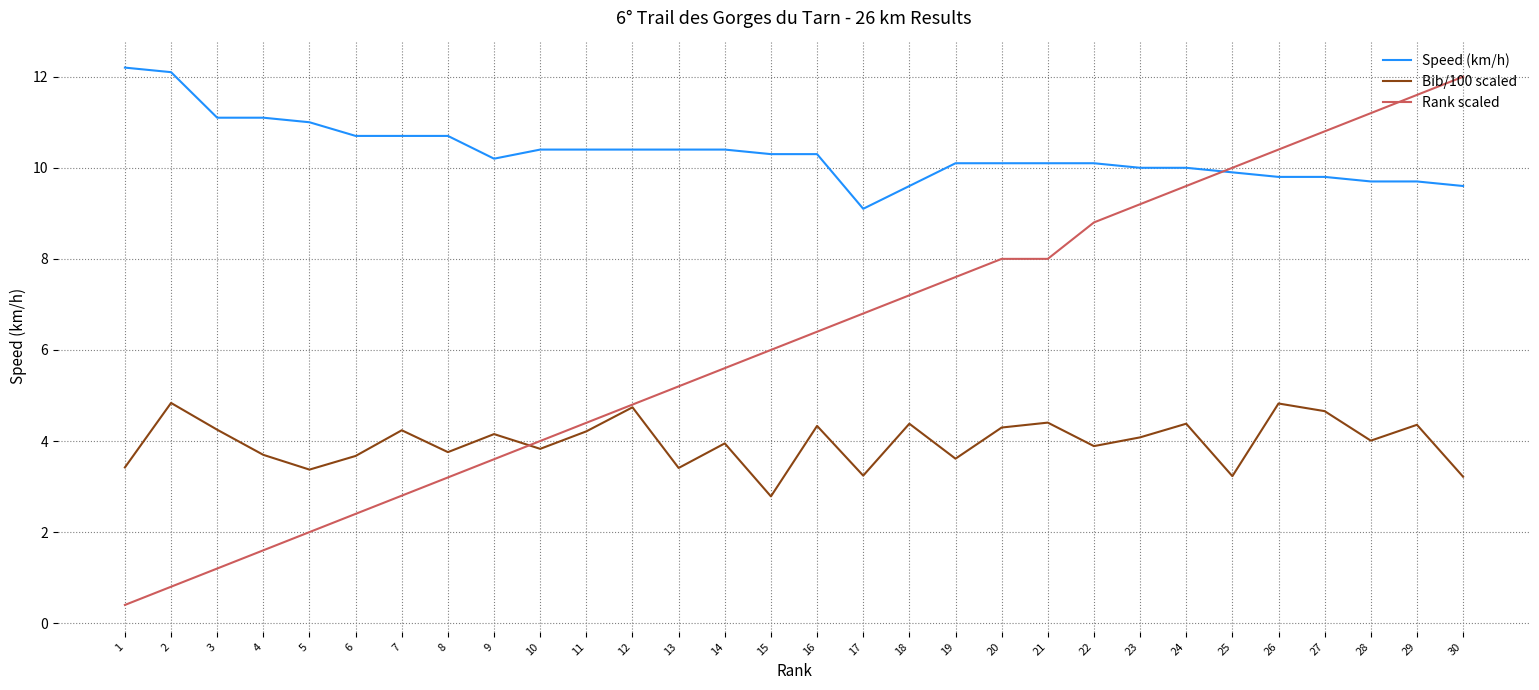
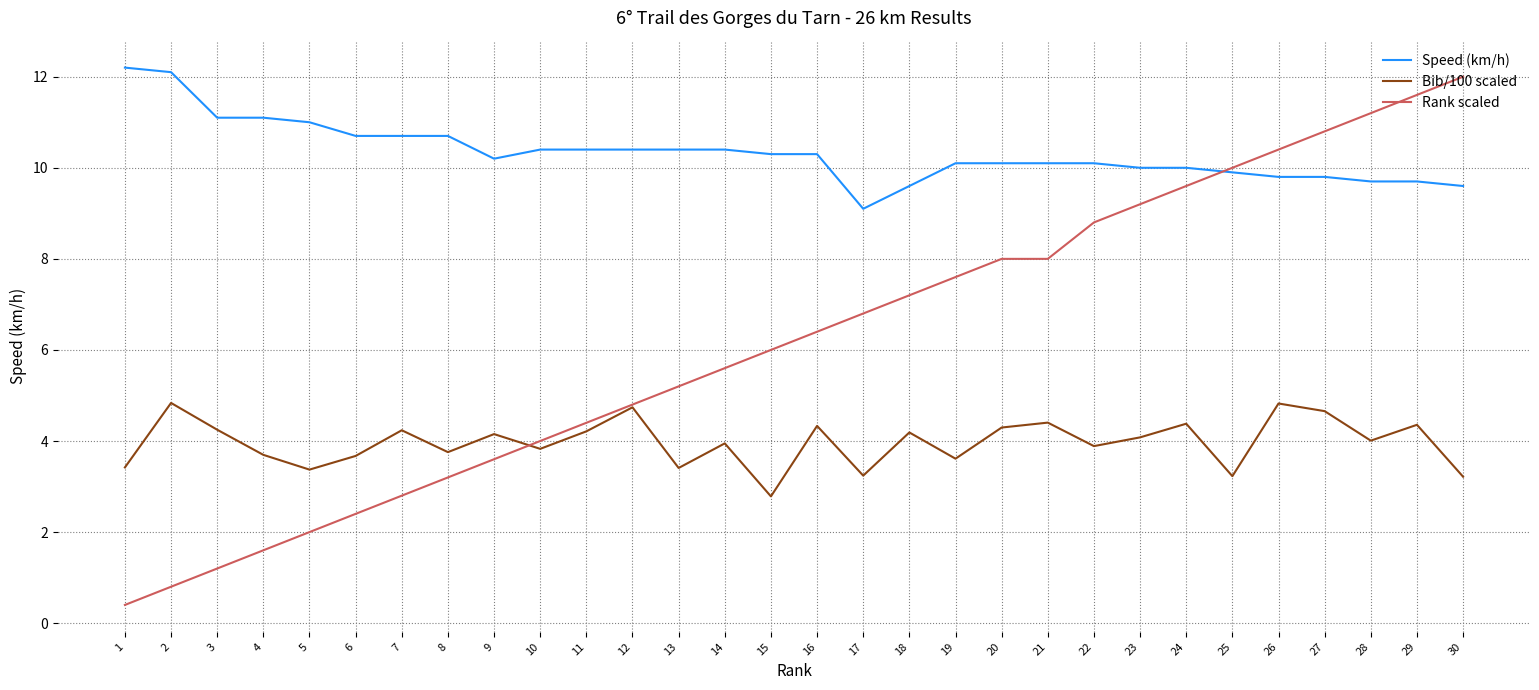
  {
    "Speed (km/h)": {
      "1": 12.2,
      "2": 12.1,
      "3": 11.1,
      "4": 11.1,
      "5": 11.0,
      "6": 10.7,
      "7": 10.7,
      "8": 10.7,
      "9": 10.2,
      "10": 10.4,
      "11": 10.4,
      "12": 10.4,
      "13": 10.4,
      "14": 10.4,
      "15": 10.3,
      "16": 10.3,
      "17": 9.1,
      "18": 9.6,
      "19": 10.1,
      "20": 10.1,
      "21": 10.1,
      "22": 10.1,
      "23": 10.0,
      "24": 10.0,
      "25": 9.9,
      "26": 9.8,
      "27": 9.8,
      "28": 9.7,
      "29": 9.7,
      "30": 9.6
    },
    "Bib/100 scaled": {
      "1": 3.4,
      "2": 4.8,
      "3": 4.2,
      "4": 3.7,
      "5": 3.4,
      "6": 3.7,
      "7": 4.2,
      "8": 3.8,
      "9": 4.2,
      "10": 3.8,
      "11": 4.2,
      "12": 4.7,
      "13": 3.4,
      "14": 3.9,
      "15": 2.8,
      "16": 4.3,
      "17": 3.2,
-     "18": 4.4,
+     "18": 4.2,
      "19": 3.6,
      "20": 4.3,
      "21": 4.4,
      "22": 3.9,
      "23": 4.1,
      "24": 4.4,
      "25": 3.2,
      "26": 4.8,
      "27": 4.7,
      "28": 4.0,
      "29": 4.4,
      "30": 3.2
    },
    "Rank scaled": {
      "1": 0.4,
      "2": 0.8,
      "3": 1.2,
      "4": 1.6,
      "5": 2.0,
      "6": 2.4,
      "7": 2.8,
      "8": 3.2,
      "9": 3.6,
      "10": 4.0,
      "11": 4.4,
      "12": 4.8,
      "13": 5.2,
      "14": 5.6,
      "15": 6.0,
      "16": 6.4,
      "17": 6.8,
      "18": 7.2,
      "19": 7.6,
      "20": 8.0,
      "21": 8.0,
      "22": 8.8,
      "23": 9.2,
      "24": 9.6,
      "25": 10.0,
      "26": 10.4,
      "27": 10.8,
      "28": 11.2,
      "29": 11.6,
      "30": 12.0
    }
  }
